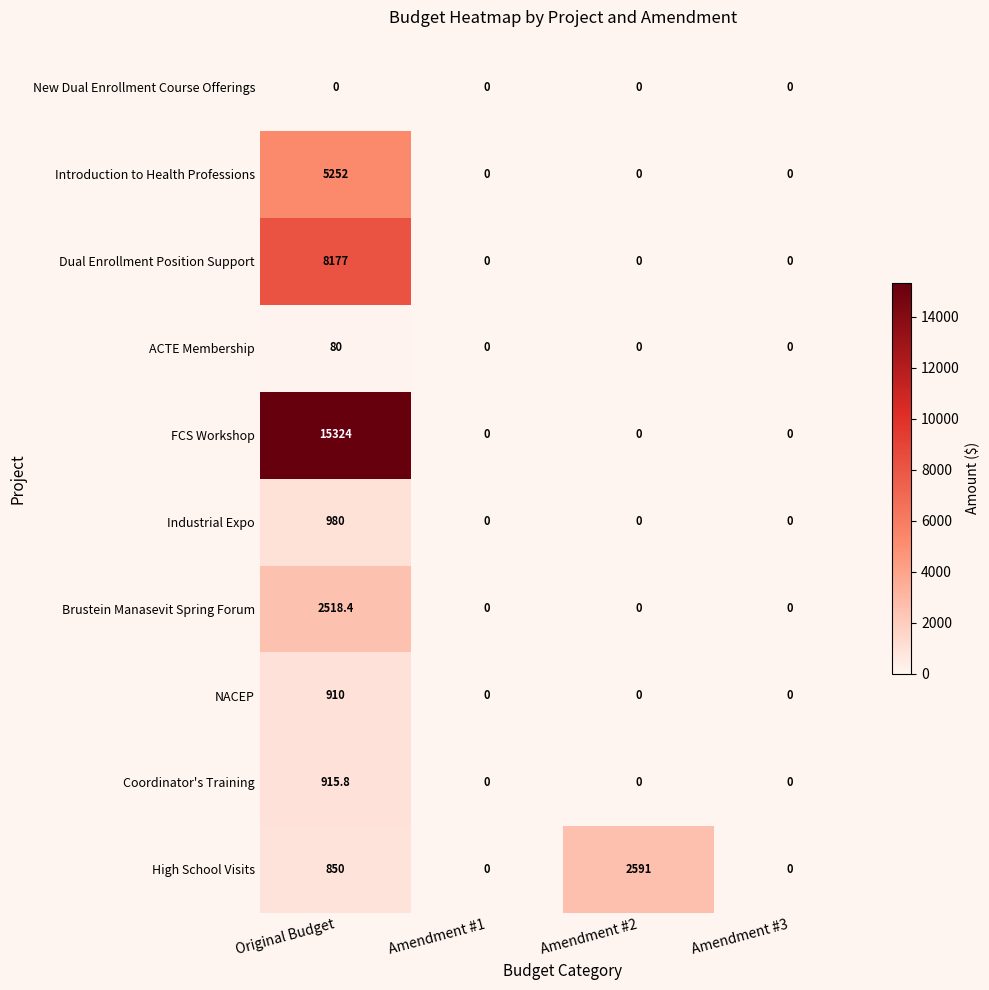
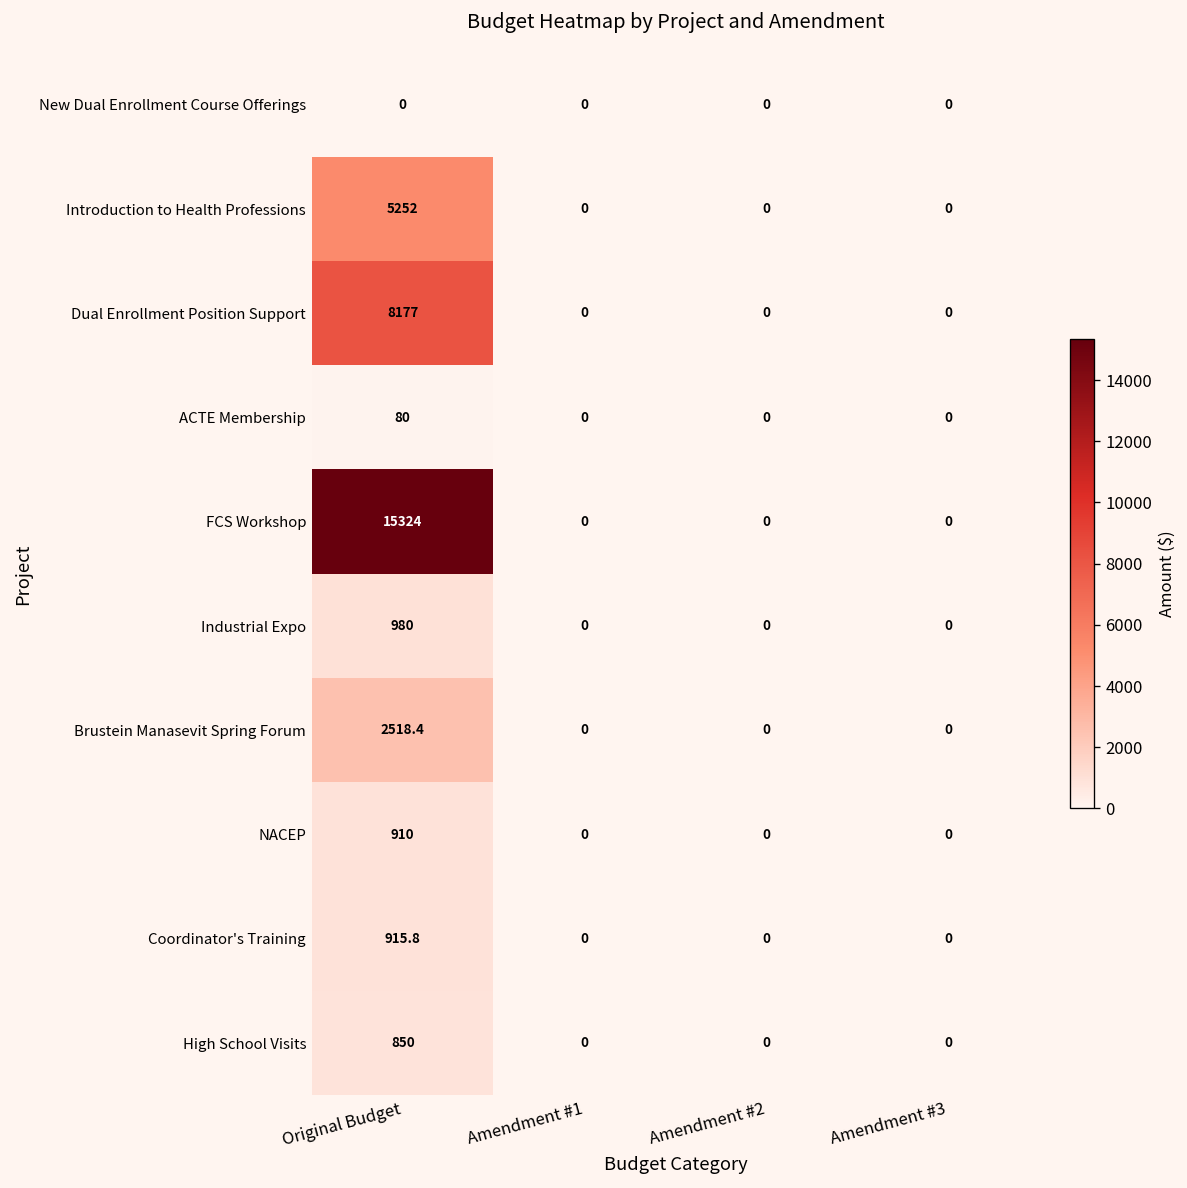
  {
    "New Dual Enrollment Course Offerings": {
      "Original Budget": 0,
      "Amendment #1": 0,
      "Amendment #2": 0,
      "Amendment #3": 0
    },
    "Introduction to Health Professions": {
      "Original Budget": 5252,
      "Amendment #1": 0,
      "Amendment #2": 0,
      "Amendment #3": 0
    },
    "Dual Enrollment Position Support": {
      "Original Budget": 8177,
      "Amendment #1": 0,
      "Amendment #2": 0,
      "Amendment #3": 0
    },
    "ACTE Membership": {
      "Original Budget": 80,
      "Amendment #1": 0,
      "Amendment #2": 0,
      "Amendment #3": 0
    },
    "FCS Workshop": {
      "Original Budget": 15324,
      "Amendment #1": 0,
      "Amendment #2": 0,
      "Amendment #3": 0
    },
    "Industrial Expo": {
      "Original Budget": 980,
      "Amendment #1": 0,
      "Amendment #2": 0,
      "Amendment #3": 0
    },
    "Brustein Manasevit Spring Forum": {
      "Original Budget": 2518.4,
      "Amendment #1": 0,
      "Amendment #2": 0,
      "Amendment #3": 0
    },
    "NACEP": {
      "Original Budget": 910,
      "Amendment #1": 0,
      "Amendment #2": 0,
      "Amendment #3": 0
    },
    "Coordinator's Training": {
      "Original Budget": 915.8,
      "Amendment #1": 0,
      "Amendment #2": 0,
      "Amendment #3": 0
    },
    "High School Visits": {
      "Original Budget": 850,
      "Amendment #1": 0,
-     "Amendment #2": 2591,
+     "Amendment #2": 0,
      "Amendment #3": 0
    }
  }
